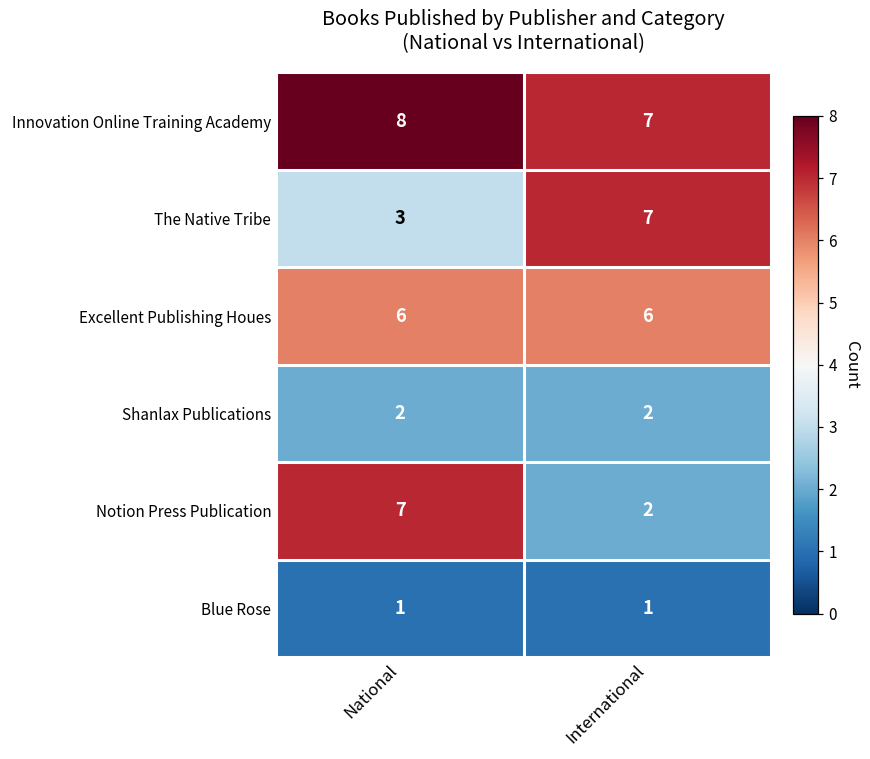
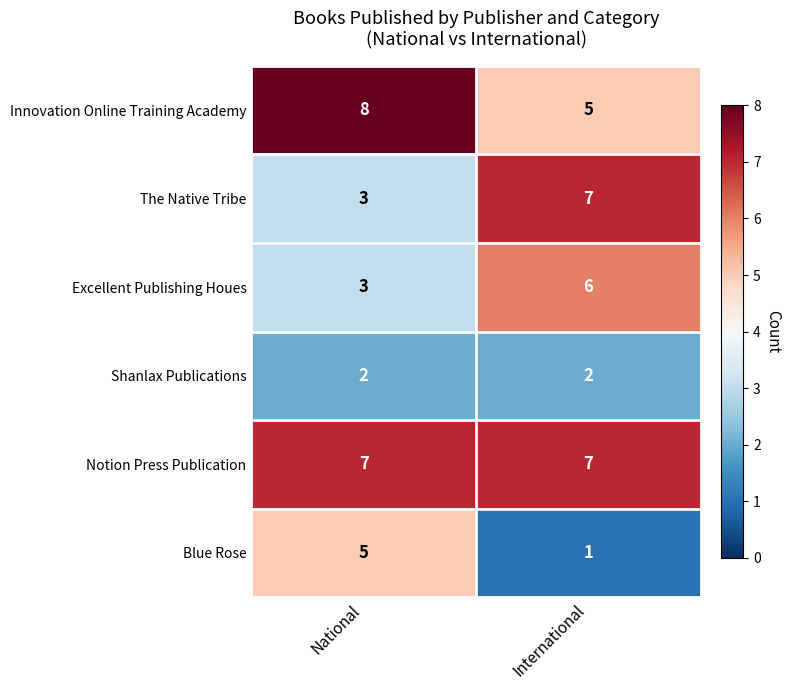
  {
    "Innovation Online Training Academy": {
      "National": 8,
-     "International": 7
+     "International": 5
    },
    "The Native Tribe": {
      "National": 3,
      "International": 7
    },
    "Excellent Publishing Houes": {
-     "National": 6,
+     "National": 3,
      "International": 6
    },
    "Shanlax Publications": {
      "National": 2,
      "International": 2
    },
    "Notion Press Publication": {
      "National": 7,
-     "International": 2
+     "International": 7
    },
    "Blue Rose": {
-     "National": 1,
+     "National": 5,
      "International": 1
    }
  }
